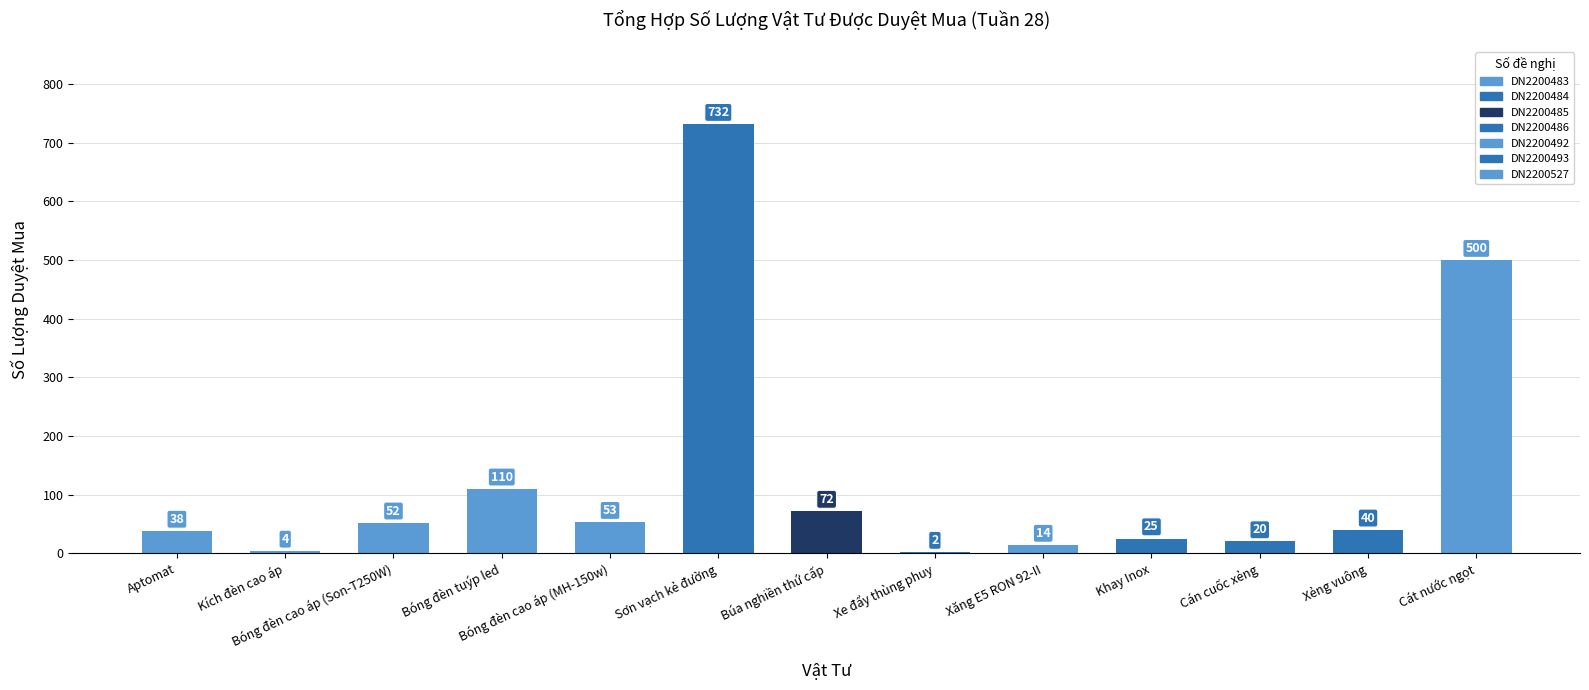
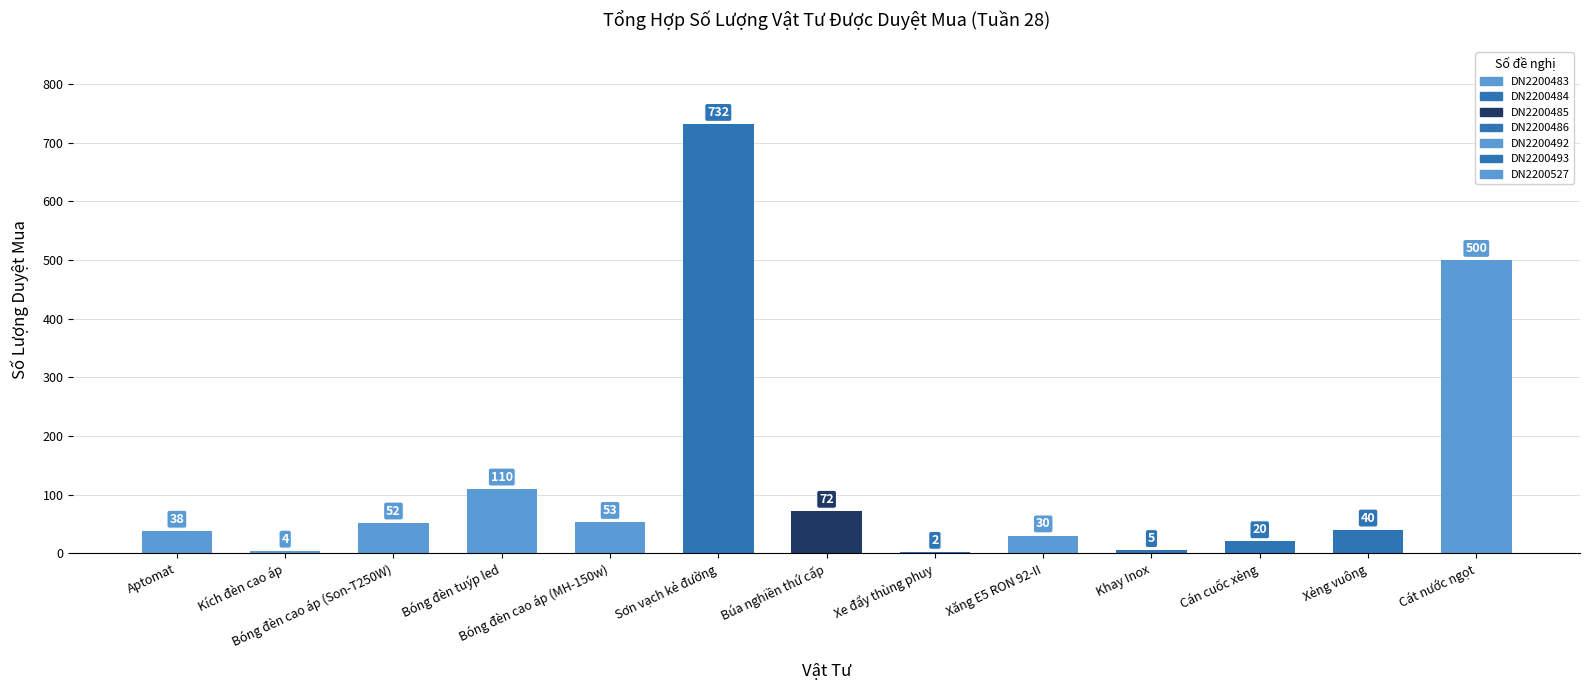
  {
-   "Xăng E5 RON 92-II": 14,
-   "Khay Inox": 25
+   "Xăng E5 RON 92-II": 30,
+   "Khay Inox": 5
  }
